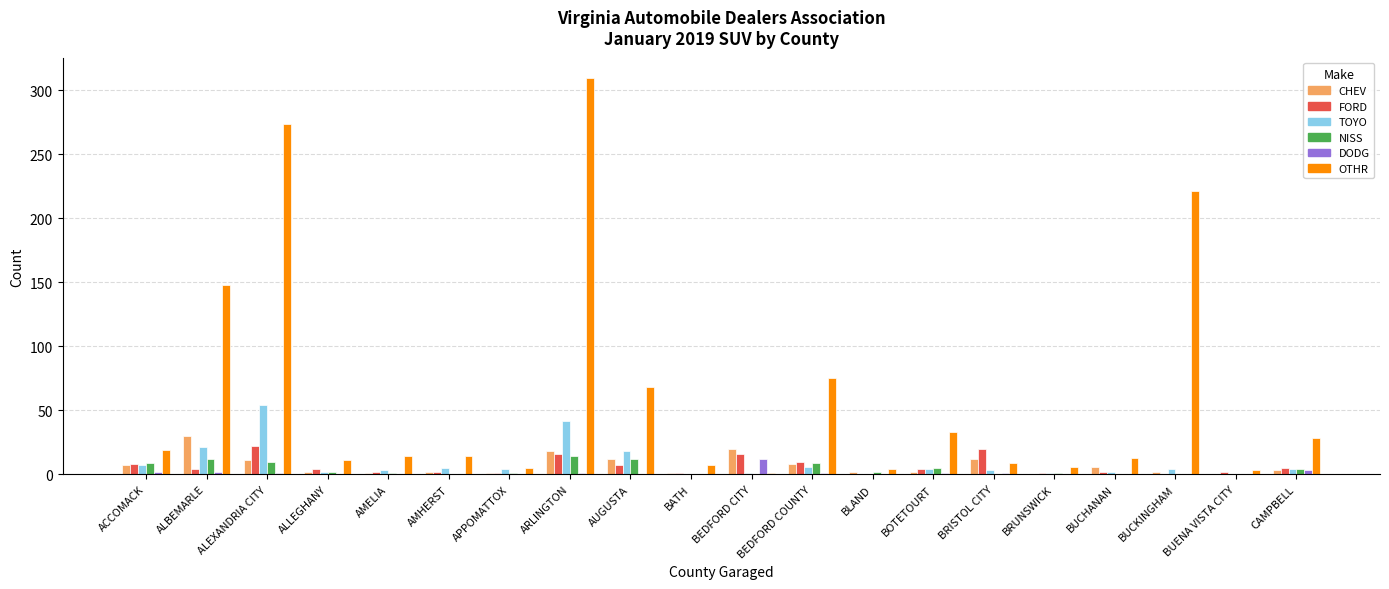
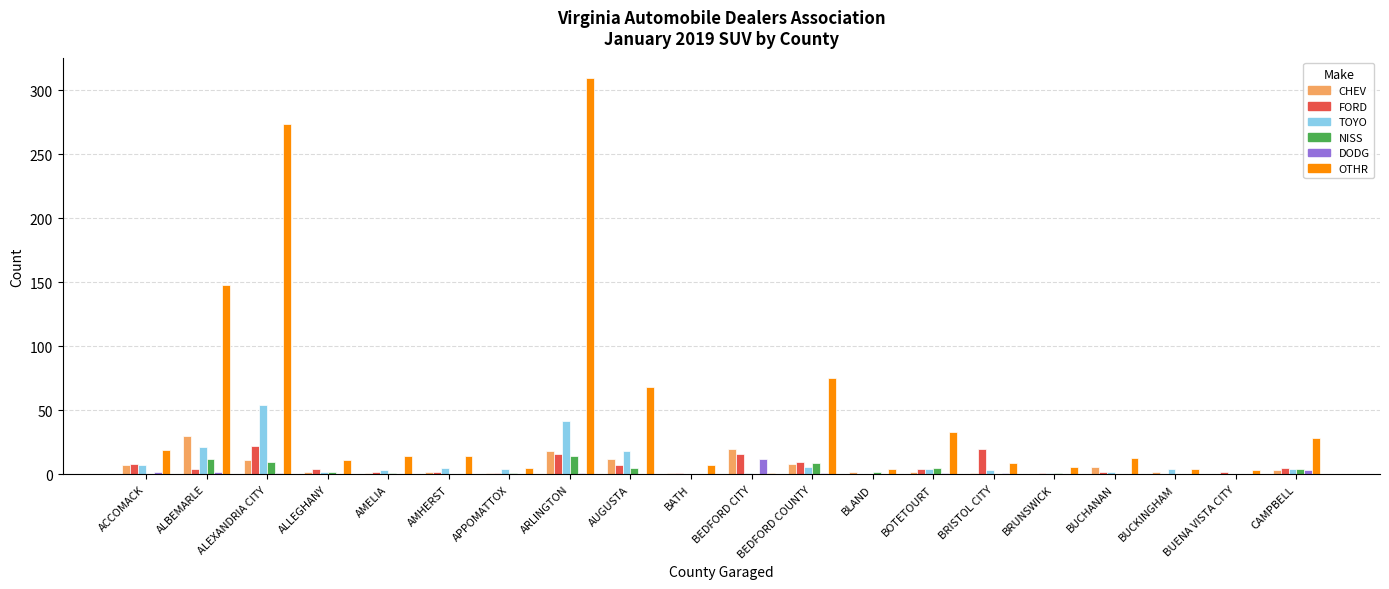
  {
    "CHEV": {
      "ACCOMACK": 7,
      "ALBEMARLE": 30,
      "ALEXANDRIA CITY": 11,
      "ALLEGHANY": 2,
      "AMHERST": 2,
      "ARLINGTON": 18,
      "AUGUSTA": 12,
      "BEDFORD CITY": 20,
      "BEDFORD COUNTY": 8,
      "BLAND": 2,
      "BOTETOURT": 2,
-     "BRISTOL CITY": 12,
+     "BRISTOL CITY": 1,
      "BRUNSWICK": 0,
      "BUCHANAN": 6,
      "BUCKINGHAM": 2,
      "BUENA VISTA CITY": 0,
      "CAMPBELL": 3
    },
    "FORD": {
      "ACCOMACK": 8,
      "ALBEMARLE": 4,
      "ALEXANDRIA CITY": 22,
      "ALLEGHANY": 4,
      "AMELIA": 2,
      "AMHERST": 2,
      "ARLINGTON": 16,
      "AUGUSTA": 7,
      "BEDFORD CITY": 16,
      "BEDFORD COUNTY": 10,
      "BLAND": 0,
      "BOTETOURT": 4,
      "BRISTOL CITY": 20,
      "BUCHANAN": 2,
      "BUCKINGHAM": 0,
      "BUENA VISTA CITY": 2,
      "CAMPBELL": 5
    },
    "TOYO": {
      "ACCOMACK": 7,
      "ALBEMARLE": 21,
      "ALEXANDRIA CITY": 54,
      "ALLEGHANY": 2,
      "AMELIA": 3,
      "AMHERST": 5,
      "APPOMATTOX": 4,
      "ARLINGTON": 42,
      "AUGUSTA": 18,
      "BATH": 0,
      "BEDFORD COUNTY": 6,
      "BLAND": 0,
      "BOTETOURT": 4,
      "BRISTOL CITY": 3,
      "BUCHANAN": 2,
      "BUCKINGHAM": 4,
      "BUENA VISTA CITY": 0,
      "CAMPBELL": 4
    },
    "NISS": {
-     "ACCOMACK": 9,
+     "ACCOMACK": 0,
      "ALBEMARLE": 12,
      "ALEXANDRIA CITY": 10,
      "ALLEGHANY": 2,
      "AMHERST": 0,
      "ARLINGTON": 14,
-     "AUGUSTA": 12,
+     "AUGUSTA": 5,
      "BATH": 0,
      "BEDFORD CITY": 0,
      "BEDFORD COUNTY": 9,
      "BLAND": 2,
      "BOTETOURT": 5,
      "BRISTOL CITY": 0,
      "BUCHANAN": 0,
      "BUCKINGHAM": 0,
      "BUENA VISTA CITY": 0,
      "CAMPBELL": 4
    },
    "DODG": {
      "ACCOMACK": 2,
      "ALBEMARLE": 2,
      "ALLEGHANY": 0,
      "AMELIA": 0,
      "AMHERST": 0,
      "APPOMATTOX": 0,
      "AUGUSTA": 0,
      "BATH": 0,
      "BEDFORD CITY": 12,
      "BLAND": 0,
      "BRUNSWICK": 0,
      "BUCHANAN": 0,
      "BUCKINGHAM": 0,
      "BUENA VISTA CITY": 0,
      "CAMPBELL": 3
    },
    "OTHR": {
      "ACCOMACK": 19,
      "ALBEMARLE": 148,
      "ALEXANDRIA CITY": 274,
      "ALLEGHANY": 11,
      "AMELIA": 14,
      "AMHERST": 14,
      "APPOMATTOX": 5,
      "ARLINGTON": 310,
      "AUGUSTA": 68,
      "BATH": 7,
      "BEDFORD COUNTY": 75,
      "BLAND": 4,
      "BOTETOURT": 33,
      "BRISTOL CITY": 9,
      "BRUNSWICK": 6,
      "BUCHANAN": 13,
-     "BUCKINGHAM": 221,
+     "BUCKINGHAM": 4,
      "BUENA VISTA CITY": 3,
      "CAMPBELL": 28
    }
  }
